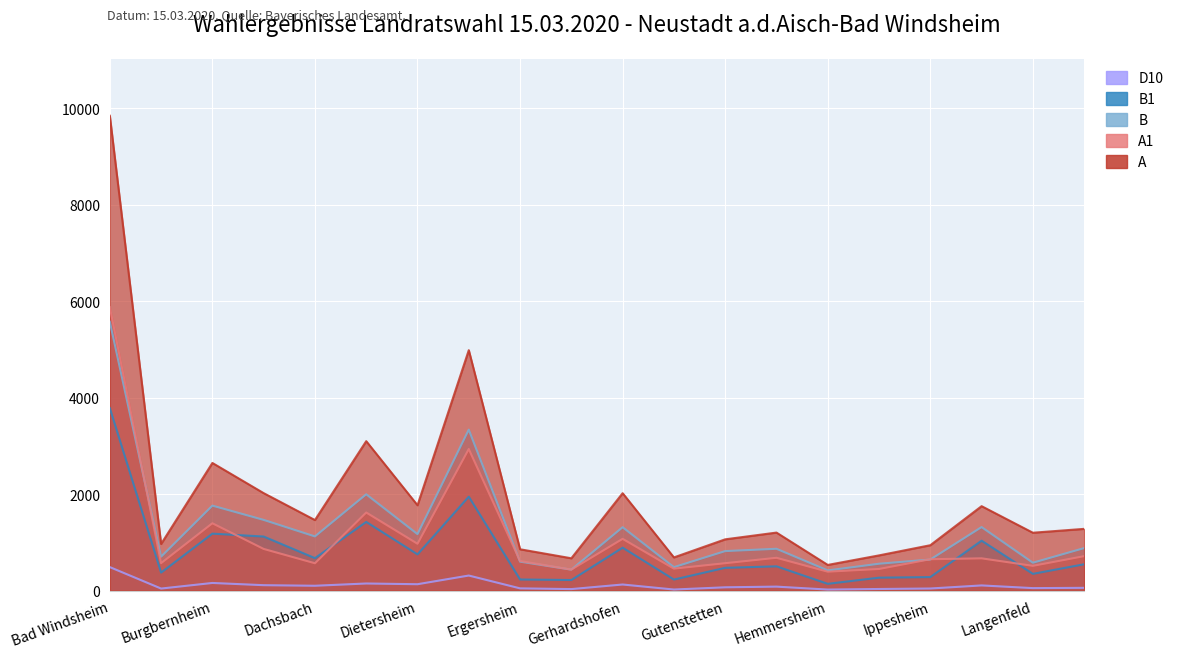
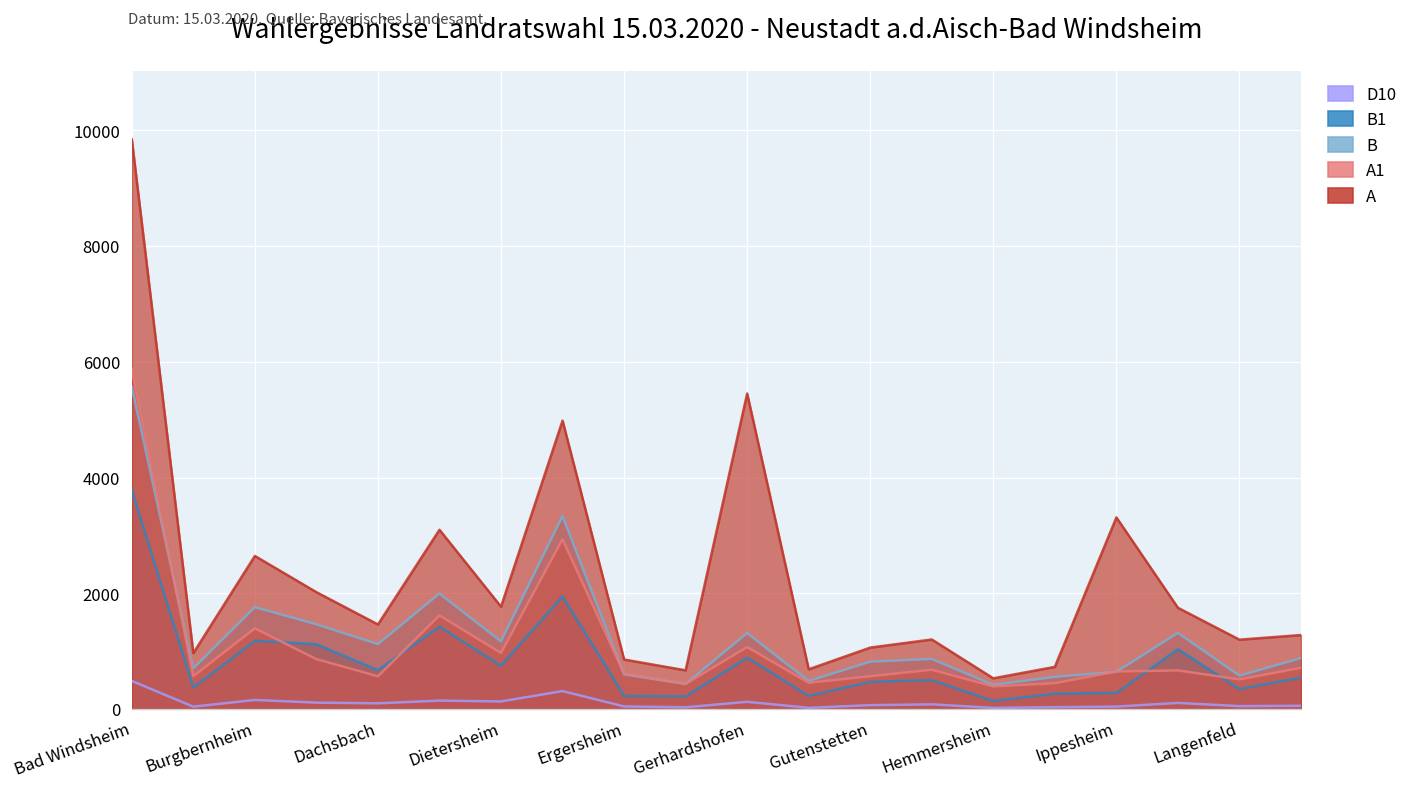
  {
    "B1": {
      "Bad Windsheim": 3800,
      "Burgbernheim": 1200,
      "Dachsbach": 700,
      "Dietersheim": 800,
      "Ergersheim": 200,
      "Gerhardshofen": 900,
      "Gutenstetten": 500,
      "Hemmersheim": 100,
      "Ippesheim": 300,
      "Langenfeld": 300
    },
    "A1": {
      "Bad Windsheim": 5900,
      "Burgbernheim": 1400,
      "Dachsbach": 600,
      "Dietersheim": 1000,
      "Gerhardshofen": 1100,
      "Gutenstetten": 600,
      "Langenfeld": 500
    },
    "A": {
      "Bad Windsheim": 9800,
      "Burgbernheim": 2600,
      "Dachsbach": 1500,
      "Dietersheim": 1800,
      "Ergersheim": 900,
-     "Gerhardshofen": 2000,
+     "Gerhardshofen": 5500,
      "Gutenstetten": 1100,
      "Hemmersheim": 500,
-     "Ippesheim": 900,
+     "Ippesheim": 3300,
      "Langenfeld": 1200
    }
  }
